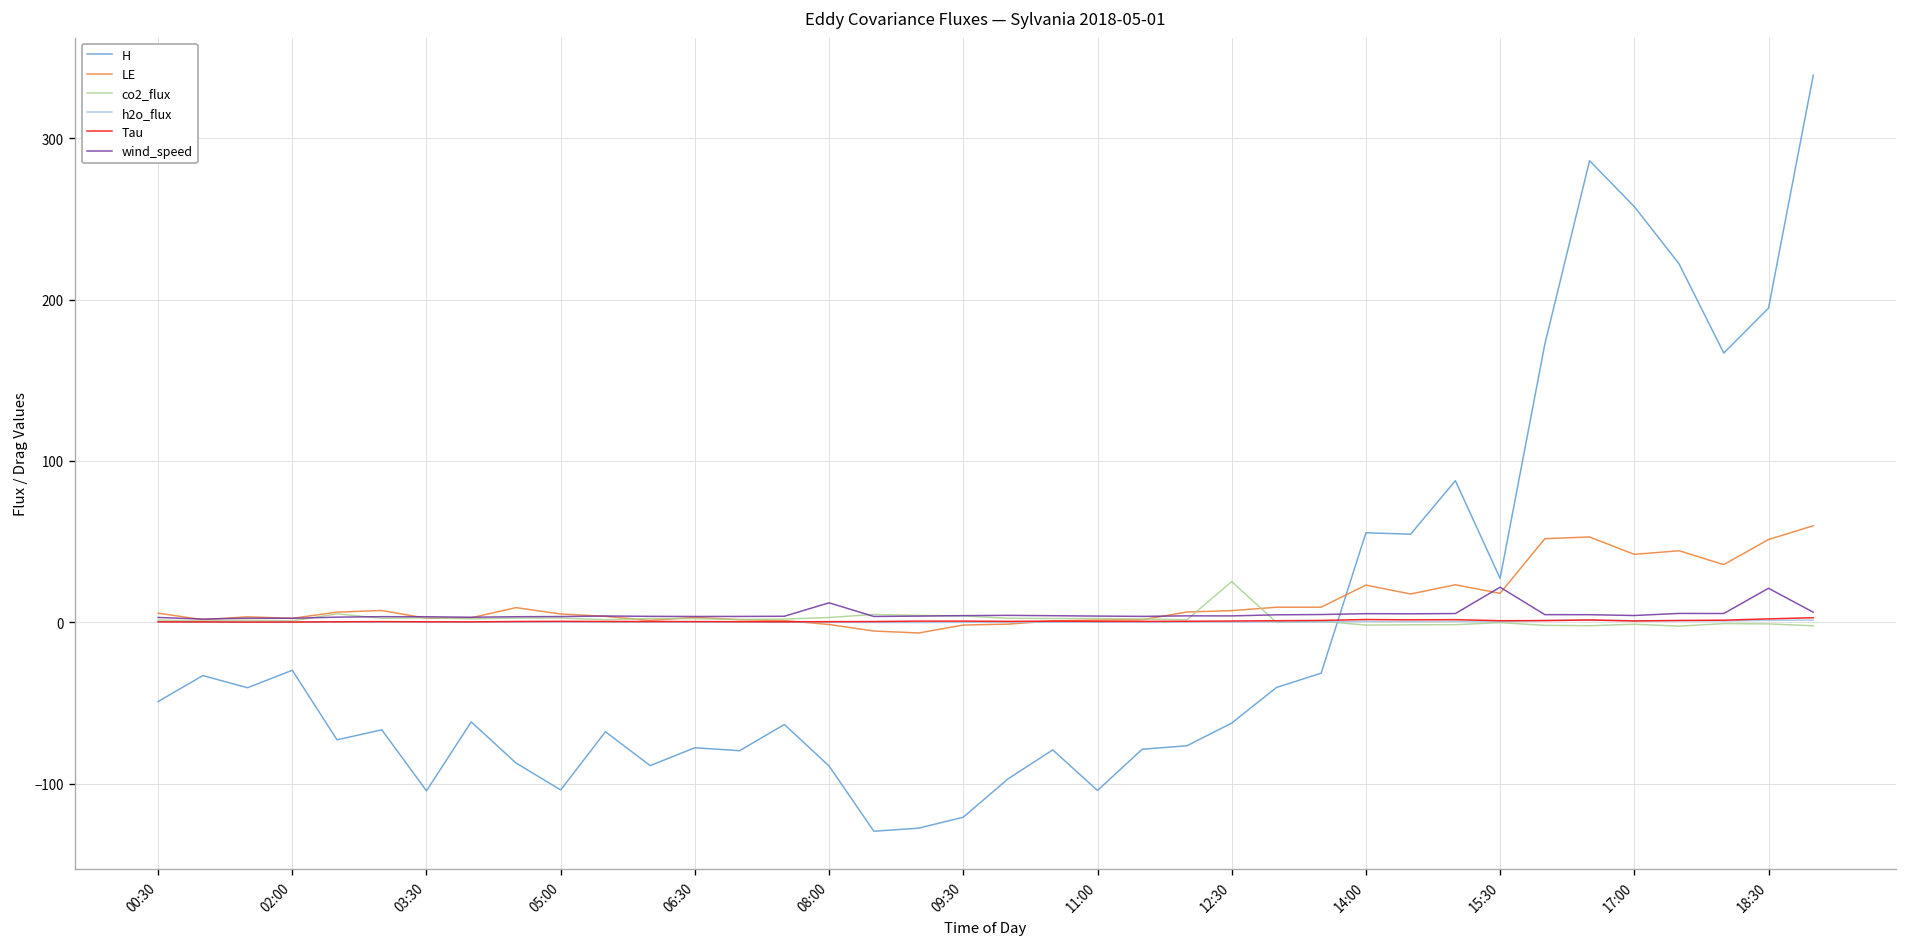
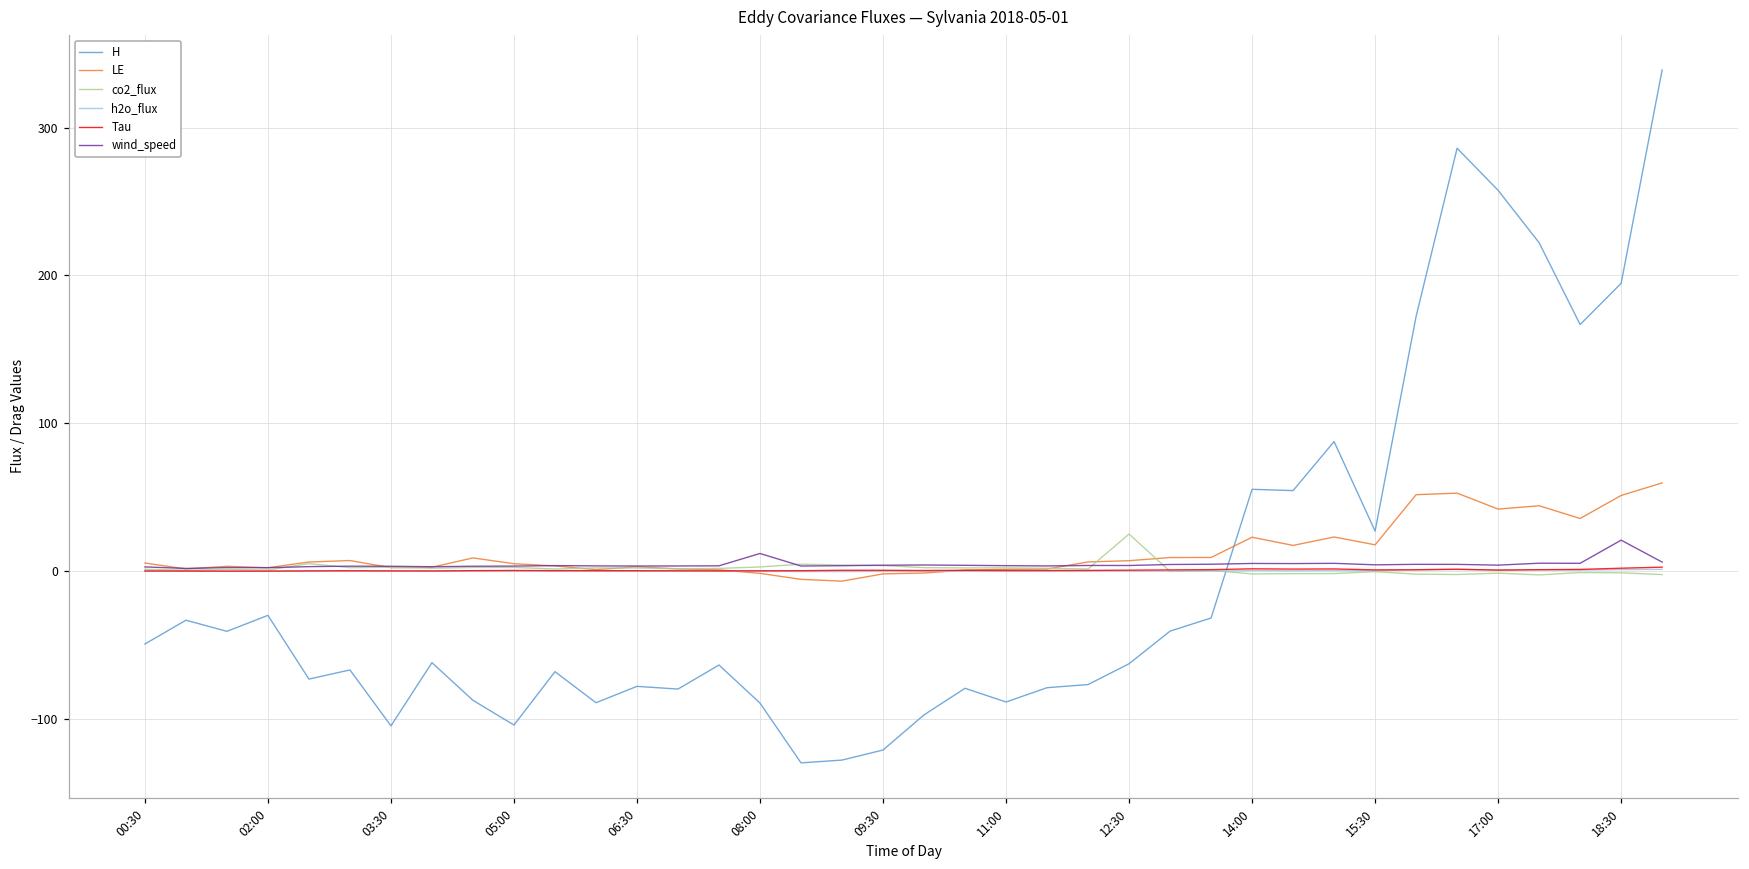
  {
    "H": {
      "00:30": -49,
      "02:00": -30,
      "03:30": -104,
      "05:00": -104,
      "06:30": -78,
      "08:00": -89,
      "09:30": -121,
-     "11:00": -104,
+     "11:00": -88,
      "12:30": -62,
      "14:00": 55,
      "15:30": 27,
      "17:00": 258,
      "18:30": 195
    },
    "LE": {
      "00:30": 6,
      "12:30": 7,
      "14:00": 23,
      "15:30": 18,
      "17:00": 42,
      "18:30": 51
    },
    "co2_flux": {
      "08:00": 3,
      "12:30": 25,
      "14:00": -2,
      "17:00": -1,
      "18:30": -1
    },
    "wind_speed": {
      "08:00": 12,
      "12:30": 4,
      "14:00": 5,
-     "15:30": 22,
+     "15:30": 4,
      "17:00": 4,
      "18:30": 21
    }
  }
